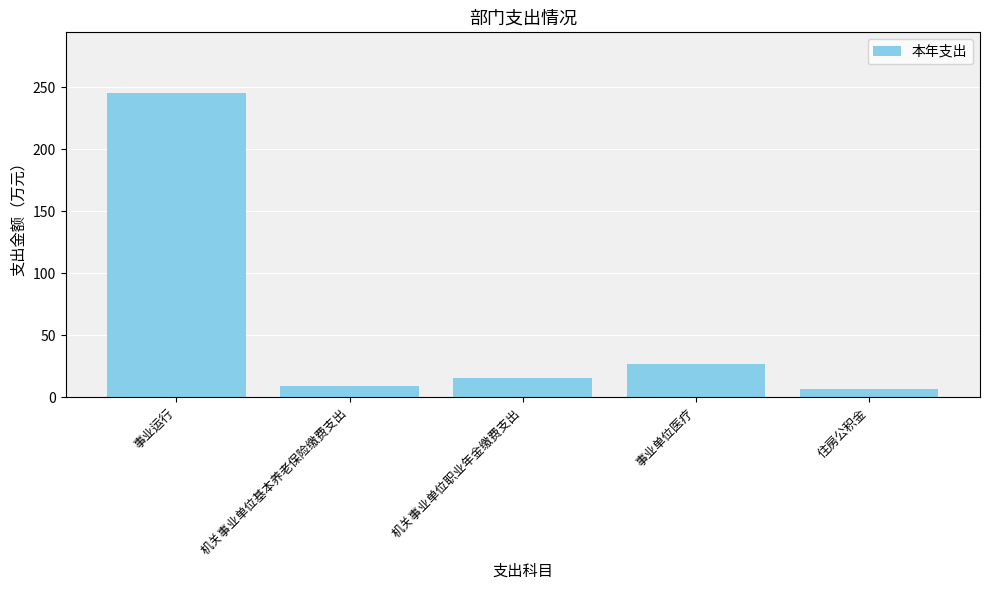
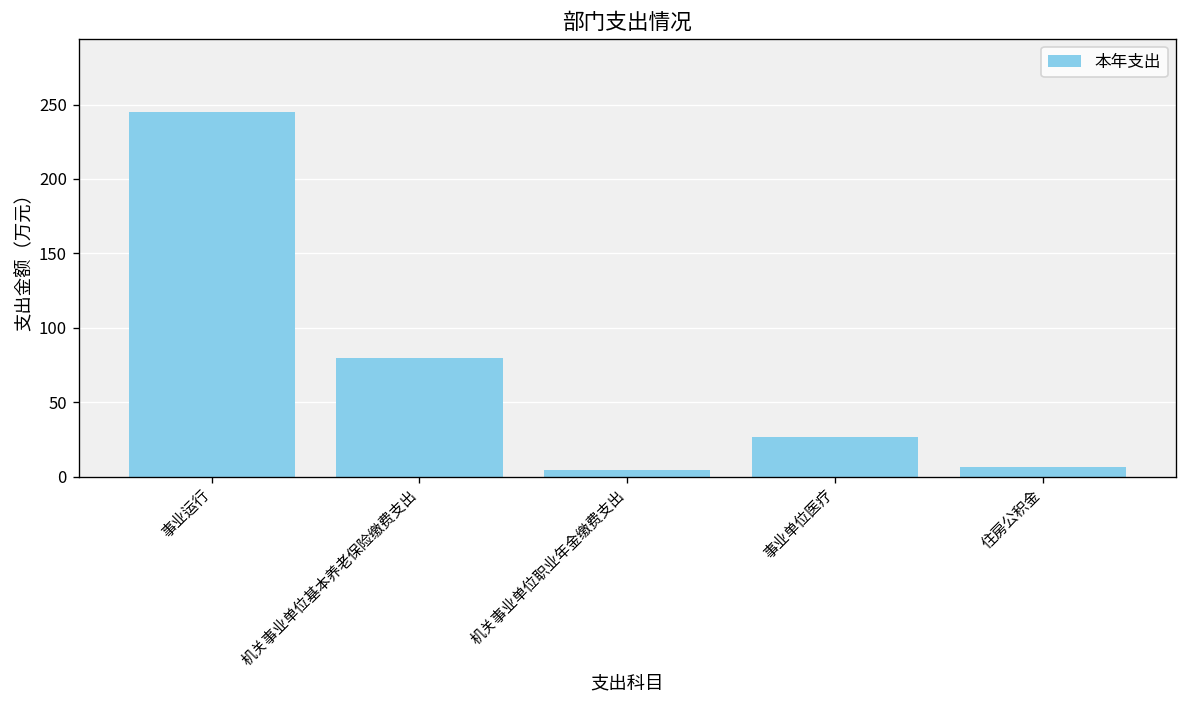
  {
    "事业运行": 245,
-   "机关事业单位基本养老保险缴费支出": 9,
-   "机关事业单位职业年金缴费支出": 15,
+   "机关事业单位基本养老保险缴费支出": 79,
+   "机关事业单位职业年金缴费支出": 4,
    "事业单位医疗": 27,
    "住房公积金": 7
  }
